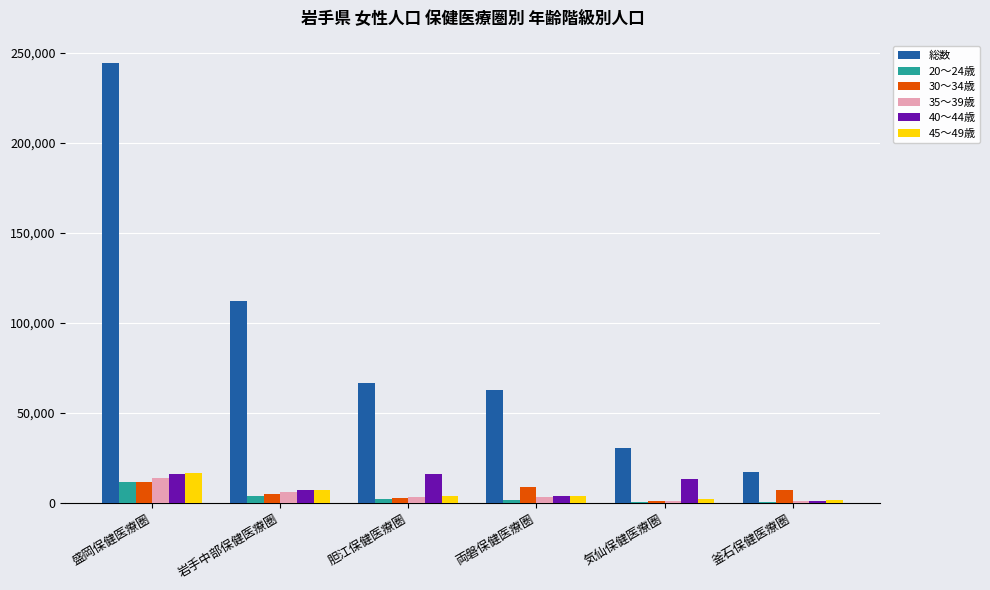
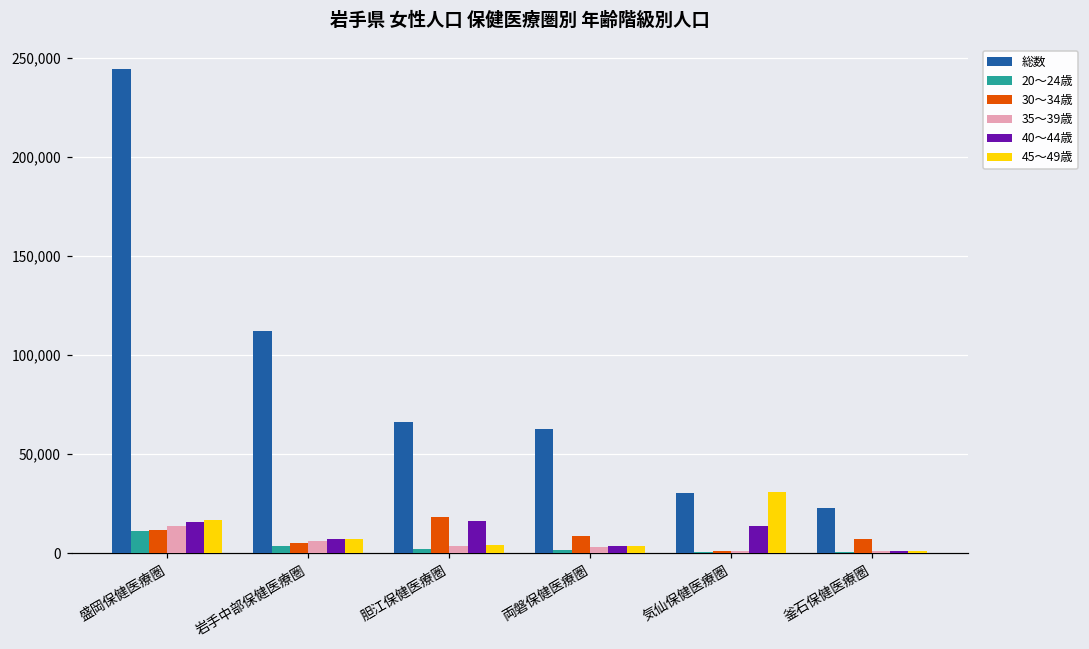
  {
    "総数": {
      "盛岡保健医療圏": "244,000",
      "岩手中部保健医療圏": "112,000",
      "胆江保健医療圏": "66,000",
      "両磐保健医療圏": "63,000",
      "気仙保健医療圏": "30,000",
-     "釜石保健医療圏": "17,000"
+     "釜石保健医療圏": "23,000"
    },
    "20～24歳": {
      "盛岡保健医療圏": "11,000",
      "岩手中部保健医療圏": "4,000",
      "胆江保健医療圏": "2,000",
      "両磐保健医療圏": "2,000"
    },
    "30～34歳": {
      "盛岡保健医療圏": "12,000",
      "岩手中部保健医療圏": "5,000",
-     "胆江保健医療圏": "3,000",
+     "胆江保健医療圏": "18,000",
      "両磐保健医療圏": "9,000",
      "釜石保健医療圏": "7,000"
    },
    "35～39歳": {
      "盛岡保健医療圏": "14,000",
      "岩手中部保健医療圏": "6,000",
      "胆江保健医療圏": "3,000",
      "両磐保健医療圏": "3,000"
    },
    "40～44歳": {
      "盛岡保健医療圏": "16,000",
      "岩手中部保健医療圏": "7,000",
      "胆江保健医療圏": "16,000",
      "両磐保健医療圏": "4,000",
      "気仙保健医療圏": "13,000"
    },
    "45～49歳": {
      "盛岡保健医療圏": "17,000",
      "岩手中部保健医療圏": "7,000",
      "胆江保健医療圏": "4,000",
      "両磐保健医療圏": "4,000",
-     "気仙保健医療圏": "2,000"
+     "気仙保健医療圏": "31,000"
    }
  }
